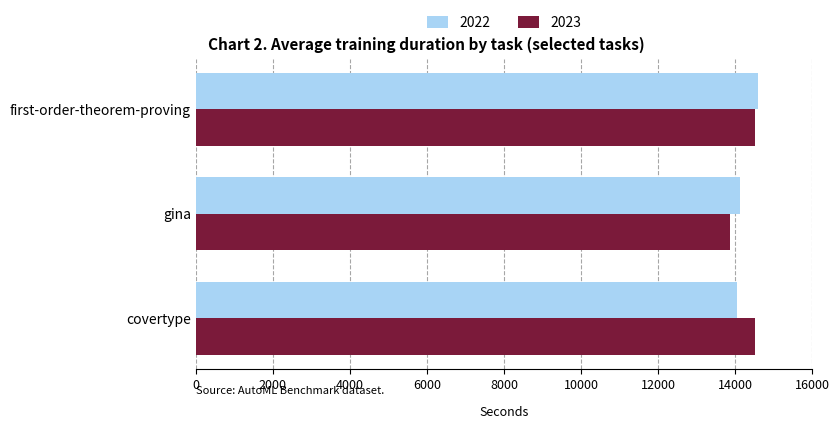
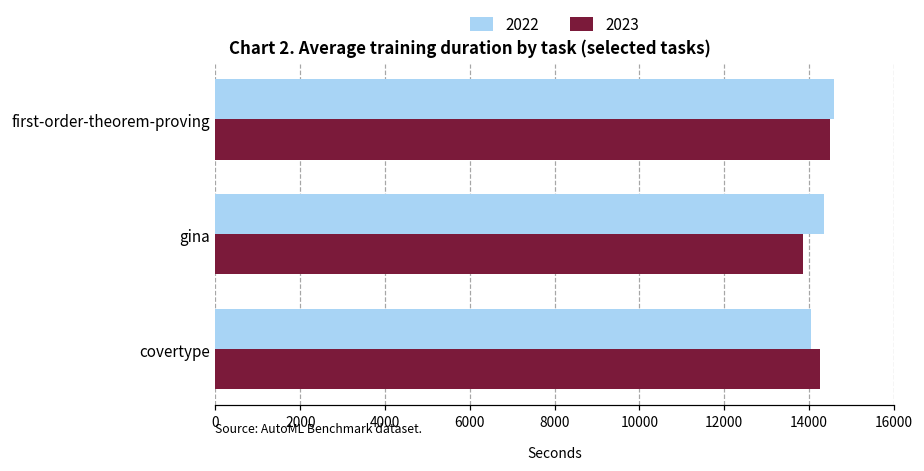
  {
    "2022": {
      "first-order-theorem-proving": 14600,
-     "gina": 14100,
+     "gina": 14400,
      "covertype": 14000
    },
    "2023": {
      "first-order-theorem-proving": 14500,
      "gina": 13900,
-     "covertype": 14500
+     "covertype": 14300
    }
  }
